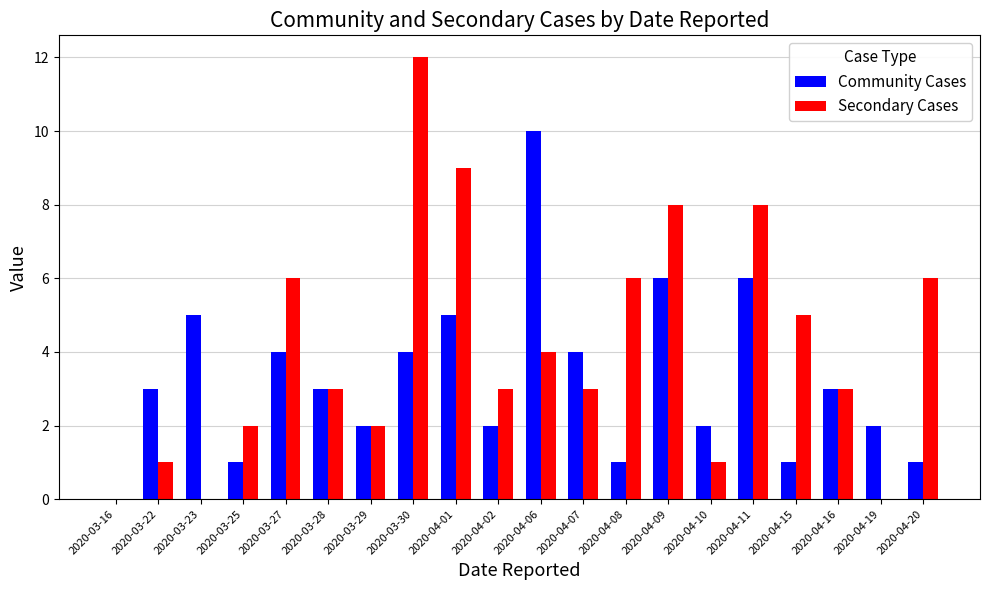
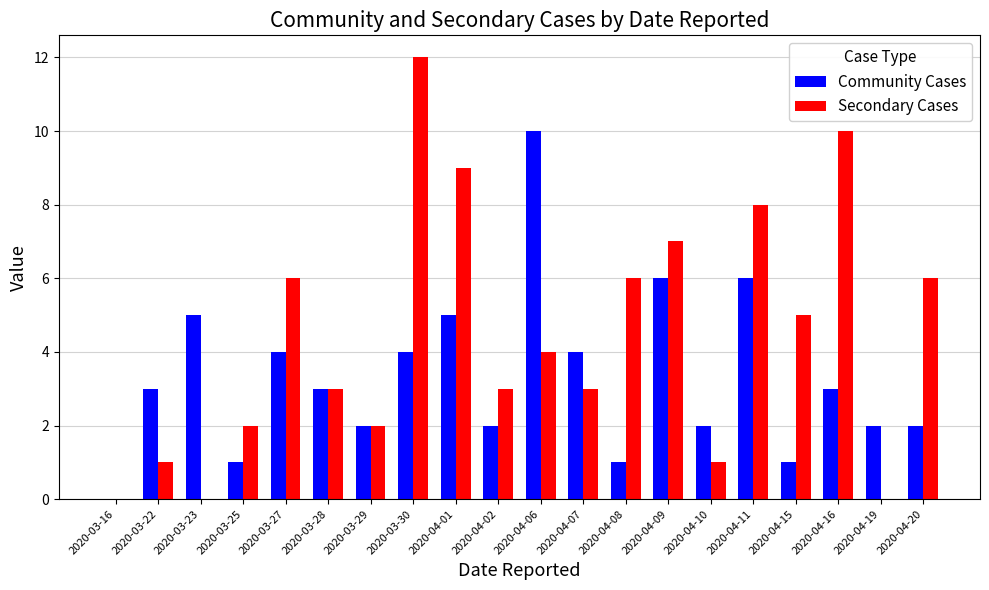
  {
    "Community Cases": {
      "2020-03-16": 0,
      "2020-03-22": 3,
      "2020-03-23": 5,
      "2020-03-25": 1,
      "2020-03-27": 4,
      "2020-03-28": 3,
      "2020-03-29": 2,
      "2020-03-30": 4,
      "2020-04-01": 5,
      "2020-04-02": 2,
      "2020-04-06": 10,
      "2020-04-07": 4,
      "2020-04-08": 1,
      "2020-04-09": 6,
      "2020-04-10": 2,
      "2020-04-11": 6,
      "2020-04-15": 1,
      "2020-04-16": 3,
      "2020-04-19": 2,
-     "2020-04-20": 1
+     "2020-04-20": 2
    },
    "Secondary Cases": {
      "2020-03-16": 0,
      "2020-03-22": 1,
      "2020-03-23": 0,
      "2020-03-25": 2,
      "2020-03-27": 6,
      "2020-03-28": 3,
      "2020-03-29": 2,
      "2020-03-30": 12,
      "2020-04-01": 9,
      "2020-04-02": 3,
      "2020-04-06": 4,
      "2020-04-07": 3,
      "2020-04-08": 6,
-     "2020-04-09": 8,
+     "2020-04-09": 7,
      "2020-04-10": 1,
      "2020-04-11": 8,
      "2020-04-15": 5,
-     "2020-04-16": 3,
+     "2020-04-16": 10,
      "2020-04-19": 0,
      "2020-04-20": 6
    }
  }
